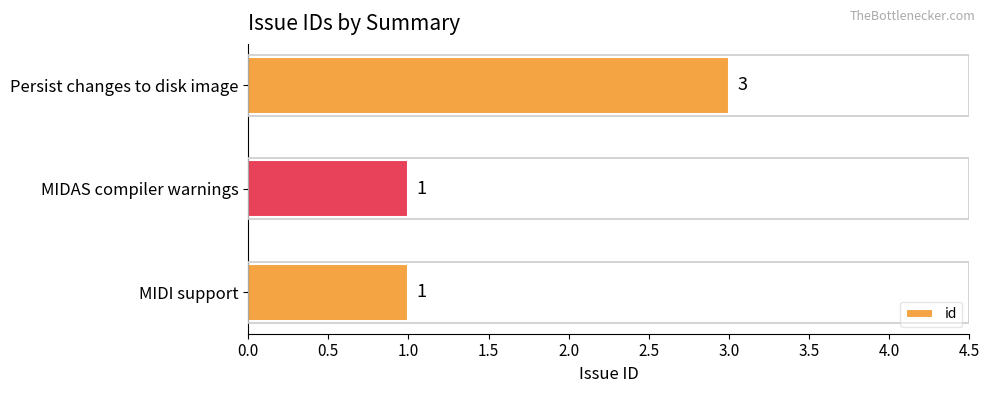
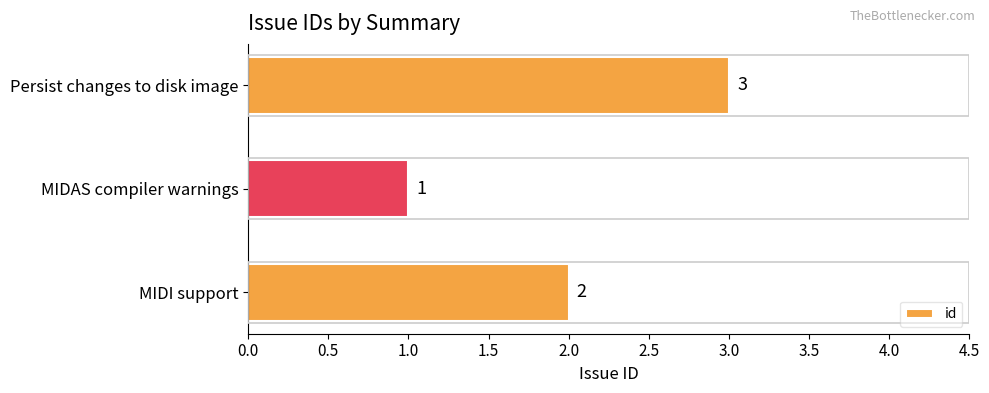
  {
    "Persist changes to disk image": 3,
    "MIDAS compiler warnings": 1,
-   "MIDI support": 1
+   "MIDI support": 2
  }
